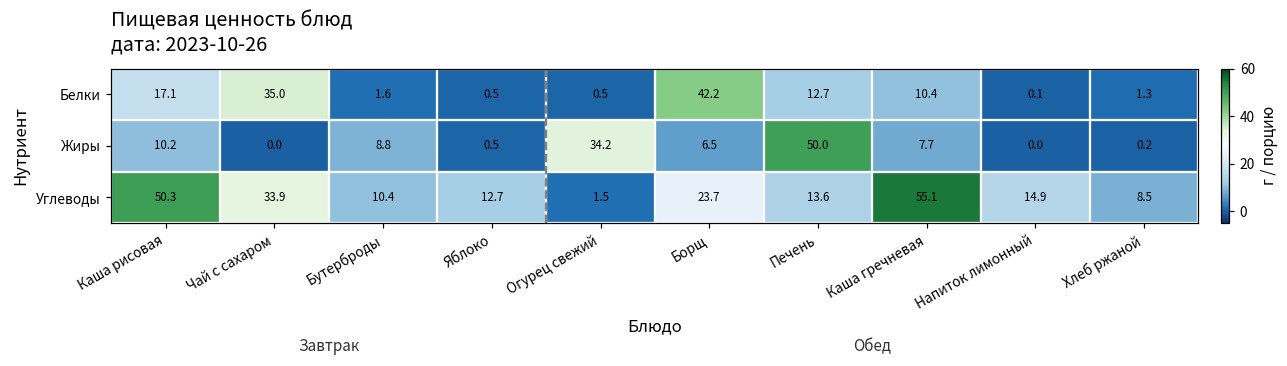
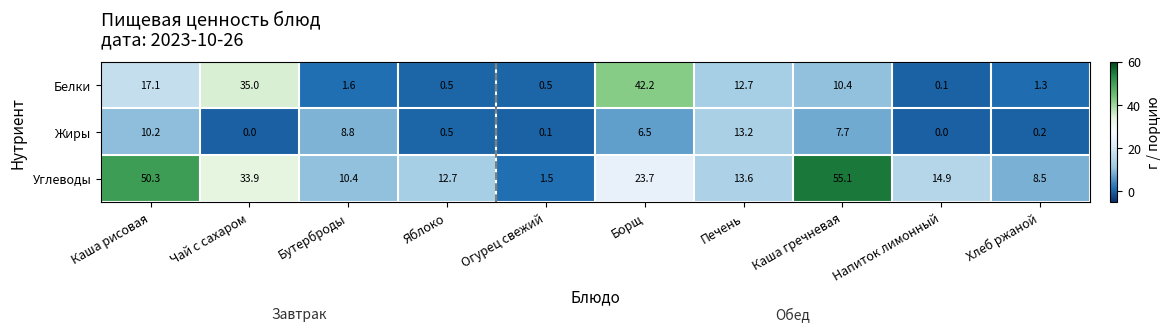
  {
    "Белки": {
      "Каша рисовая": 17.1,
      "Чай с сахаром": 35.0,
      "Бутерброды": 1.6,
      "Яблоко": 0.5,
      "Огурец свежий": 0.5,
      "Борщ": 42.2,
      "Печень": 12.7,
      "Каша гречневая": 10.4,
      "Напиток лимонный": 0.1,
      "Хлеб ржаной": 1.3
    },
    "Жиры": {
      "Каша рисовая": 10.2,
      "Чай с сахаром": 0.0,
      "Бутерброды": 8.8,
      "Яблоко": 0.5,
-     "Огурец свежий": 34.2,
+     "Огурец свежий": 0.1,
      "Борщ": 6.5,
-     "Печень": 50.0,
+     "Печень": 13.2,
      "Каша гречневая": 7.7,
      "Напиток лимонный": 0.0,
      "Хлеб ржаной": 0.2
    },
    "Углеводы": {
      "Каша рисовая": 50.3,
      "Чай с сахаром": 33.9,
      "Бутерброды": 10.4,
      "Яблоко": 12.7,
      "Огурец свежий": 1.5,
      "Борщ": 23.7,
      "Печень": 13.6,
      "Каша гречневая": 55.1,
      "Напиток лимонный": 14.9,
      "Хлеб ржаной": 8.5
    }
  }
